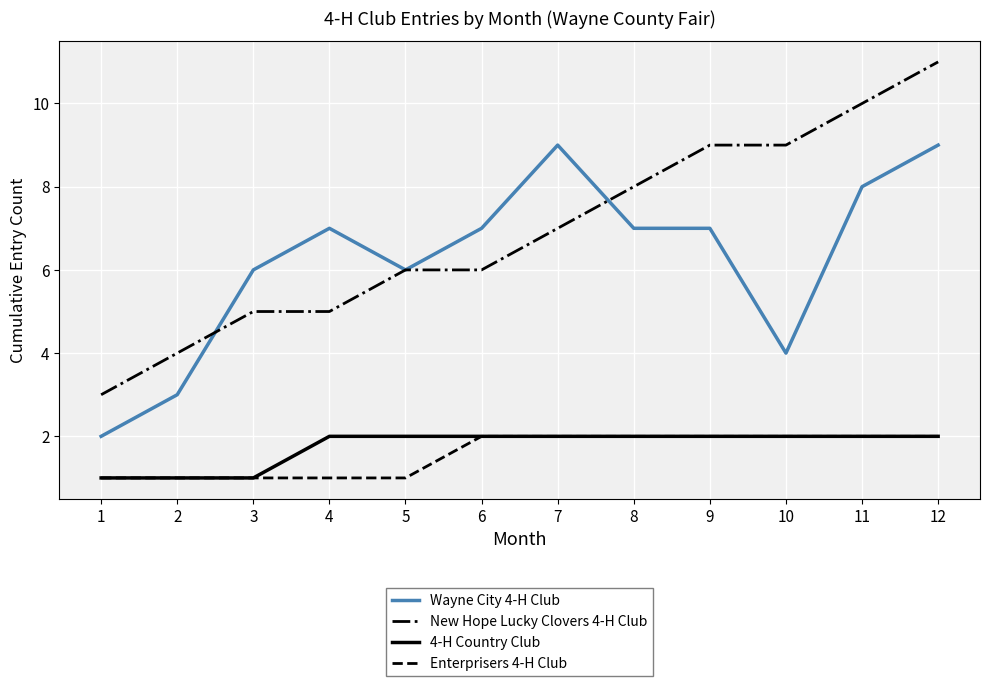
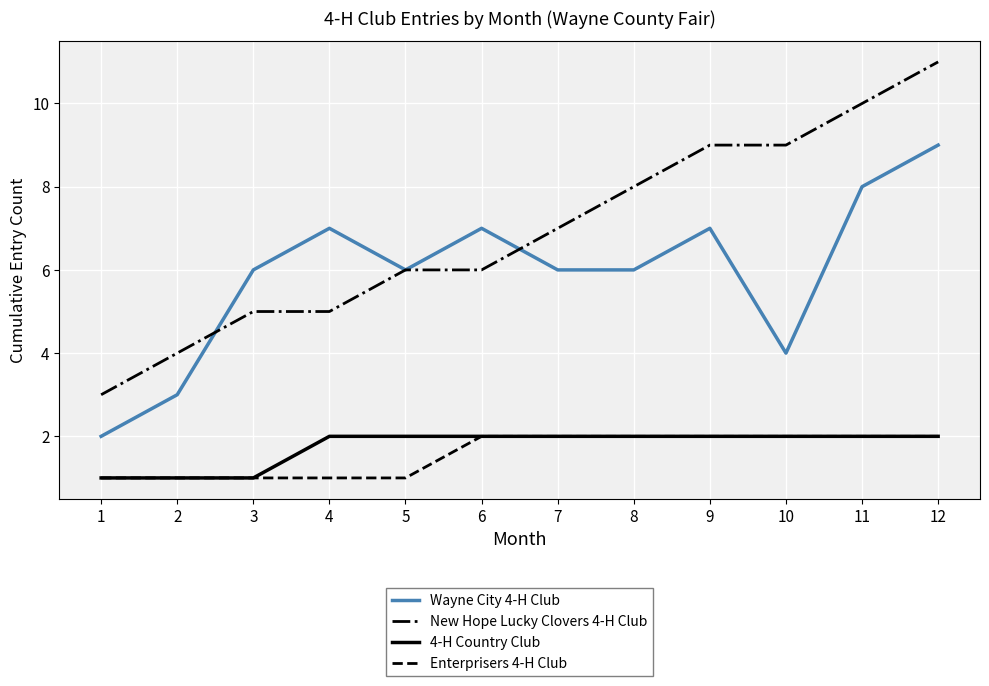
  {
    "Wayne City 4-H Club": {
      "1": 2,
      "2": 3,
      "3": 6,
      "4": 7,
      "6": 7,
-     "7": 9,
-     "8": 7,
+     "7": 6,
+     "8": 6,
      "9": 7,
      "10": 4,
      "11": 8,
      "12": 9
    }
  }
